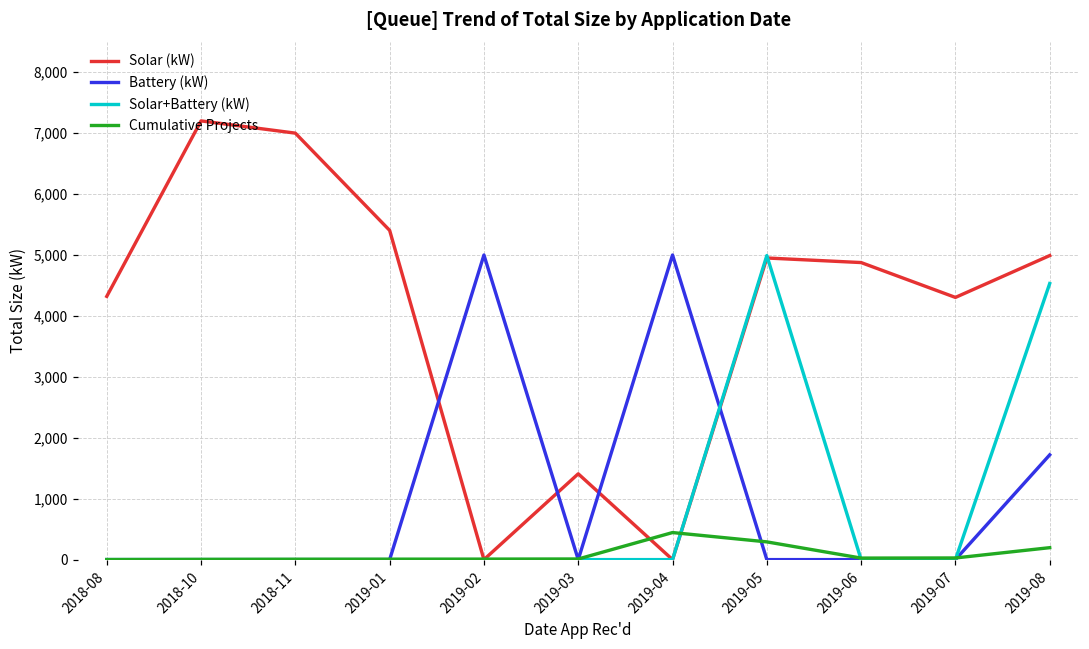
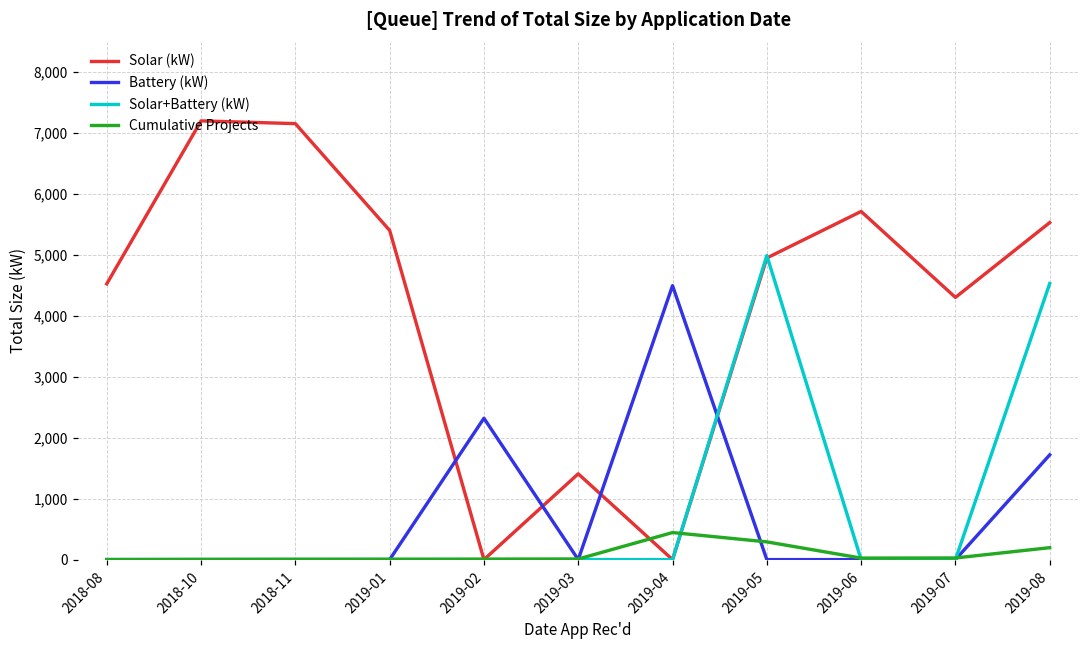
  {
    "Solar (kW)": {
-     "2018-08": "4,300",
+     "2018-08": "4,500",
      "2018-10": "7,200",
-     "2018-11": "7,000",
+     "2018-11": "7,200",
      "2019-01": "5,400",
      "2019-03": "1,400",
-     "2019-06": "4,900",
+     "2019-06": "5,700",
      "2019-07": "4,300",
-     "2019-08": "5,000"
+     "2019-08": "5,500"
    },
    "Battery (kW)": {
-     "2019-02": "5,000",
-     "2019-04": "5,000",
+     "2019-02": "2,300",
+     "2019-04": "4,500",
      "2019-05": "0",
      "2019-08": "1,700"
    },
    "Solar+Battery (kW)": {
      "2019-08": "4,500"
    },
    "Cumulative Projects": {
      "2019-04": "400",
      "2019-05": "300",
      "2019-08": "200"
    }
  }
